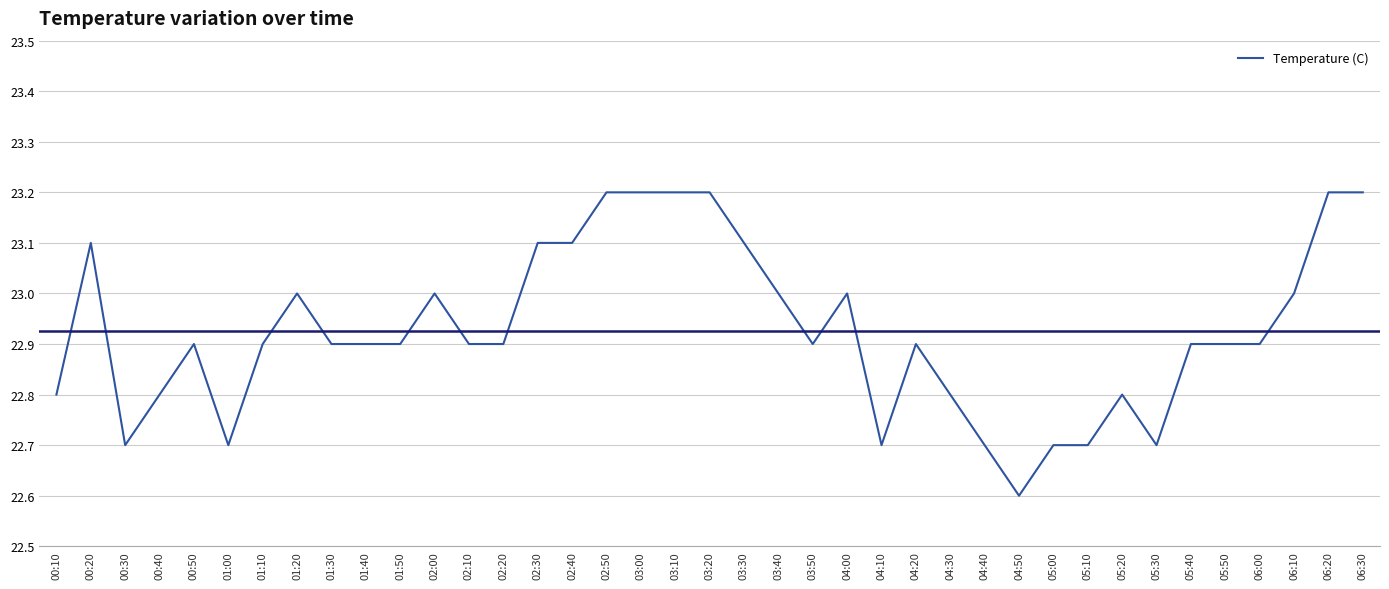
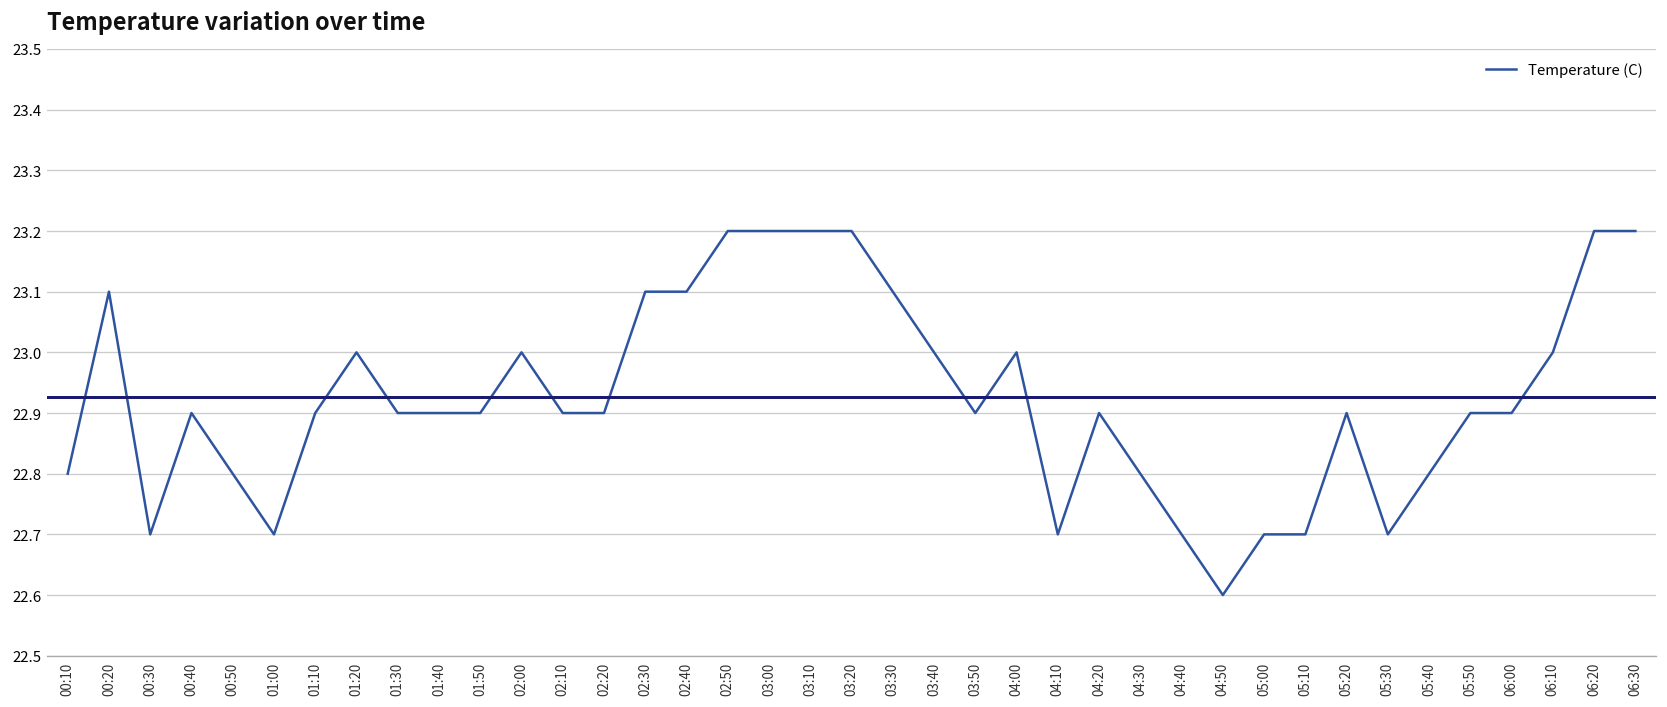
  {
    "00:10": 22.8,
    "00:20": 23.1,
    "00:30": 22.7,
-   "00:40": 22.8,
-   "00:50": 22.9,
+   "00:40": 22.9,
+   "00:50": 22.8,
    "01:00": 22.7,
    "01:10": 22.9,
    "01:20": 23.0,
    "01:30": 22.9,
    "01:40": 22.9,
    "01:50": 22.9,
    "02:00": 23.0,
    "02:10": 22.9,
    "02:20": 22.9,
    "02:30": 23.1,
    "02:40": 23.1,
    "02:50": 23.2,
    "03:00": 23.2,
    "03:10": 23.2,
    "03:20": 23.2,
    "03:30": 23.1,
    "03:40": 23.0,
    "03:50": 22.9,
    "04:00": 23.0,
    "04:10": 22.7,
    "04:20": 22.9,
    "04:30": 22.8,
    "04:40": 22.7,
    "04:50": 22.6,
    "05:00": 22.7,
    "05:10": 22.7,
-   "05:20": 22.8,
+   "05:20": 22.9,
    "05:30": 22.7,
-   "05:40": 22.9,
+   "05:40": 22.8,
    "05:50": 22.9,
    "06:00": 22.9,
    "06:10": 23.0,
    "06:20": 23.2,
    "06:30": 23.2
  }
